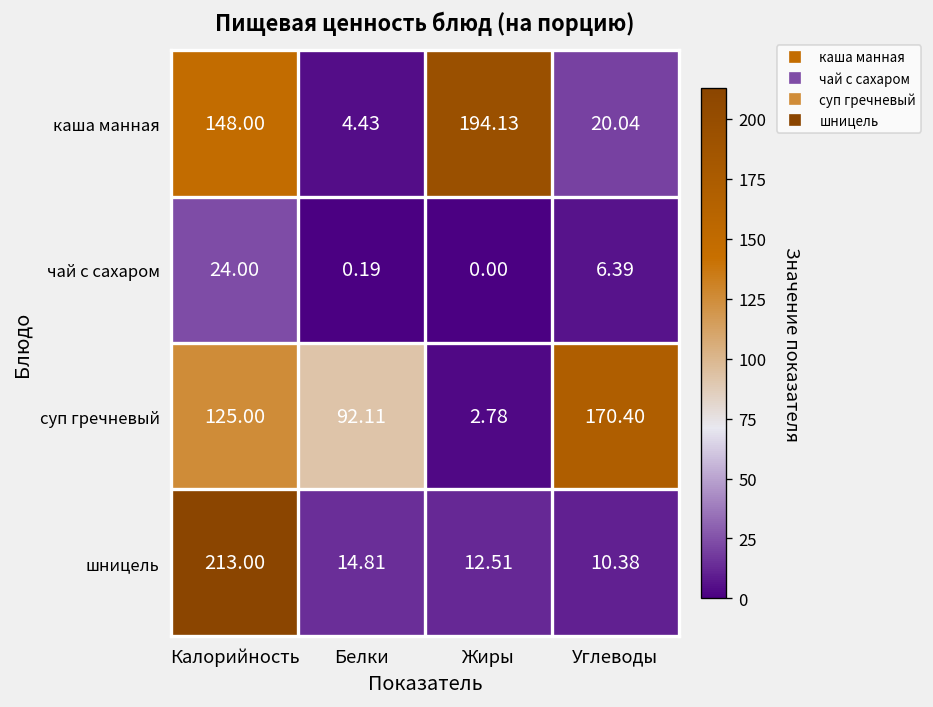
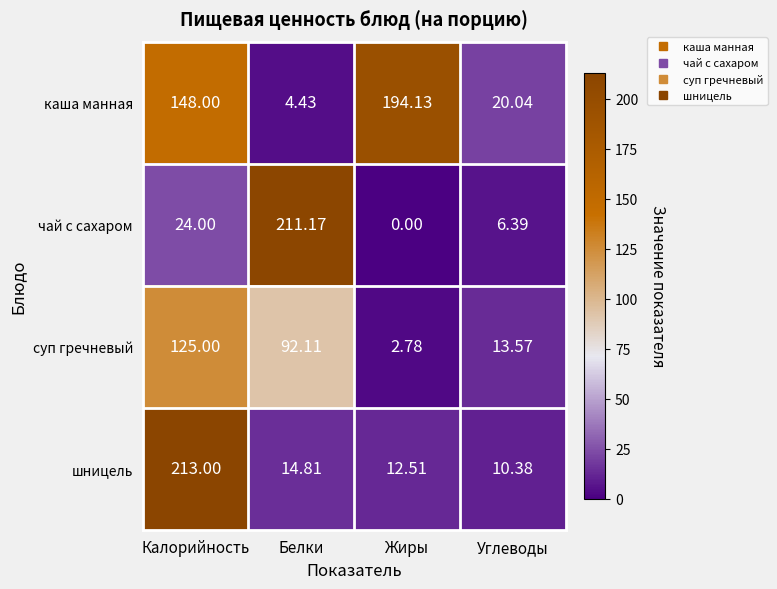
  {
    "каша манная": {
      "Калорийность": 148.00,
      "Белки": 4.43,
      "Жиры": 194.13,
      "Углеводы": 20.04
    },
    "чай с сахаром": {
      "Калорийность": 24.00,
-     "Белки": 0.19,
+     "Белки": 211.17,
      "Жиры": 0.00,
      "Углеводы": 6.39
    },
    "суп гречневый": {
      "Калорийность": 125.00,
      "Белки": 92.11,
      "Жиры": 2.78,
-     "Углеводы": 170.40
+     "Углеводы": 13.57
    },
    "шницель": {
      "Калорийность": 213.00,
      "Белки": 14.81,
      "Жиры": 12.51,
      "Углеводы": 10.38
    }
  }
